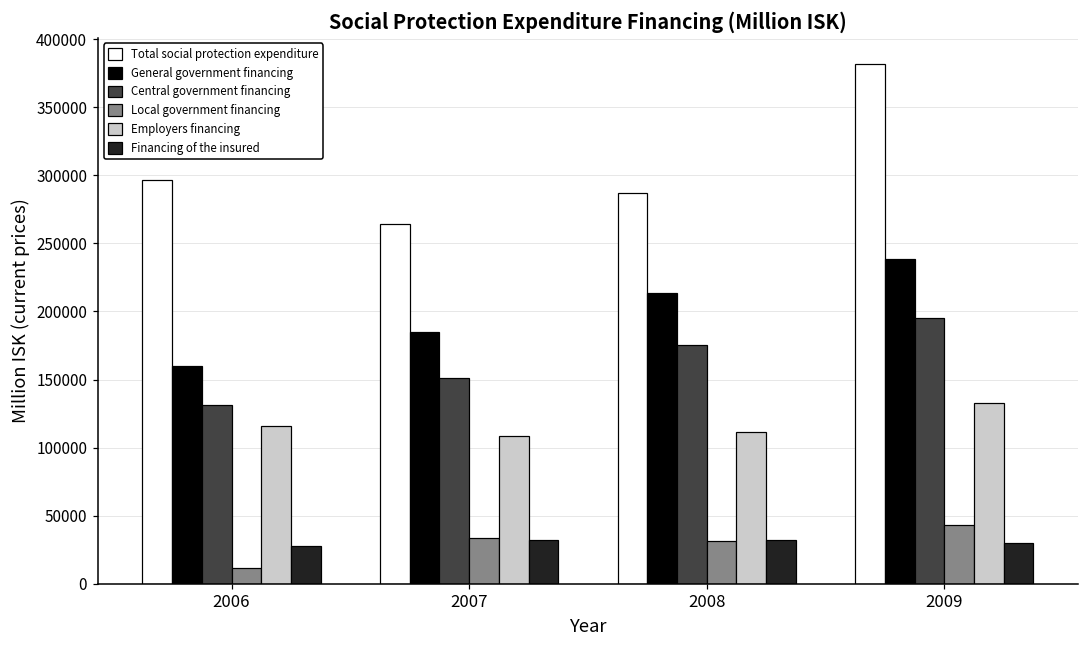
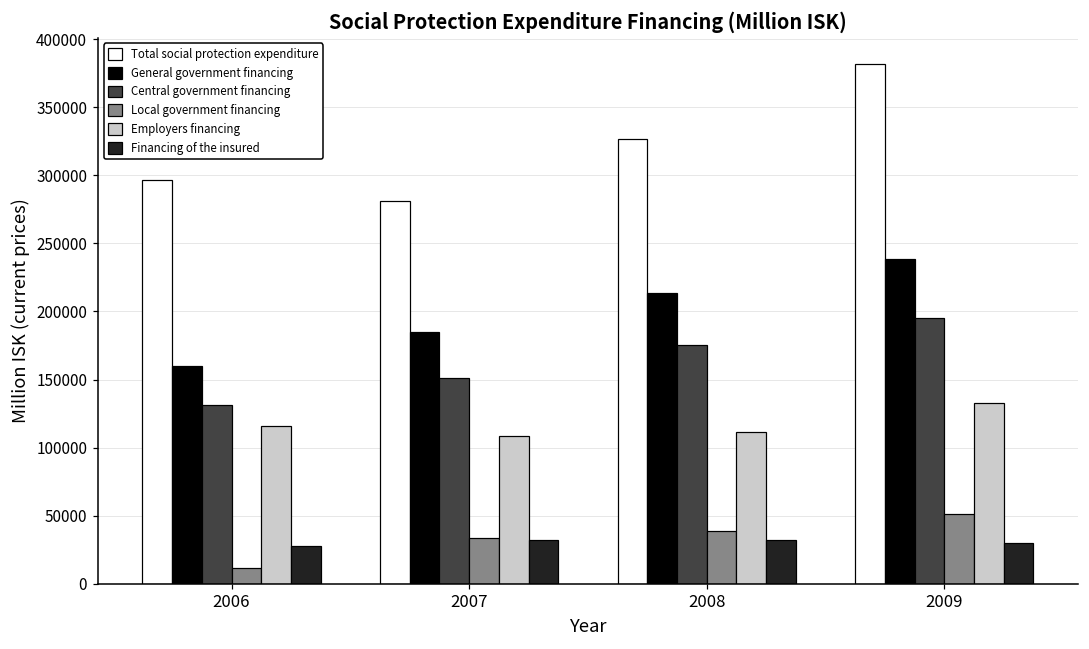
  {
    "Total social protection expenditure": {
      "2006": 296000,
-     "2007": 264000,
-     "2008": 287000,
+     "2007": 281000,
+     "2008": 326000,
      "2009": 382000
    },
    "Local government financing": {
      "2006": 12000,
      "2007": 34000,
-     "2008": 31000,
-     "2009": 43000
+     "2008": 39000,
+     "2009": 51000
    },
    "Employers financing": {
      "2006": 116000,
      "2007": 109000,
      "2008": 111000,
      "2009": 132000
    }
  }
